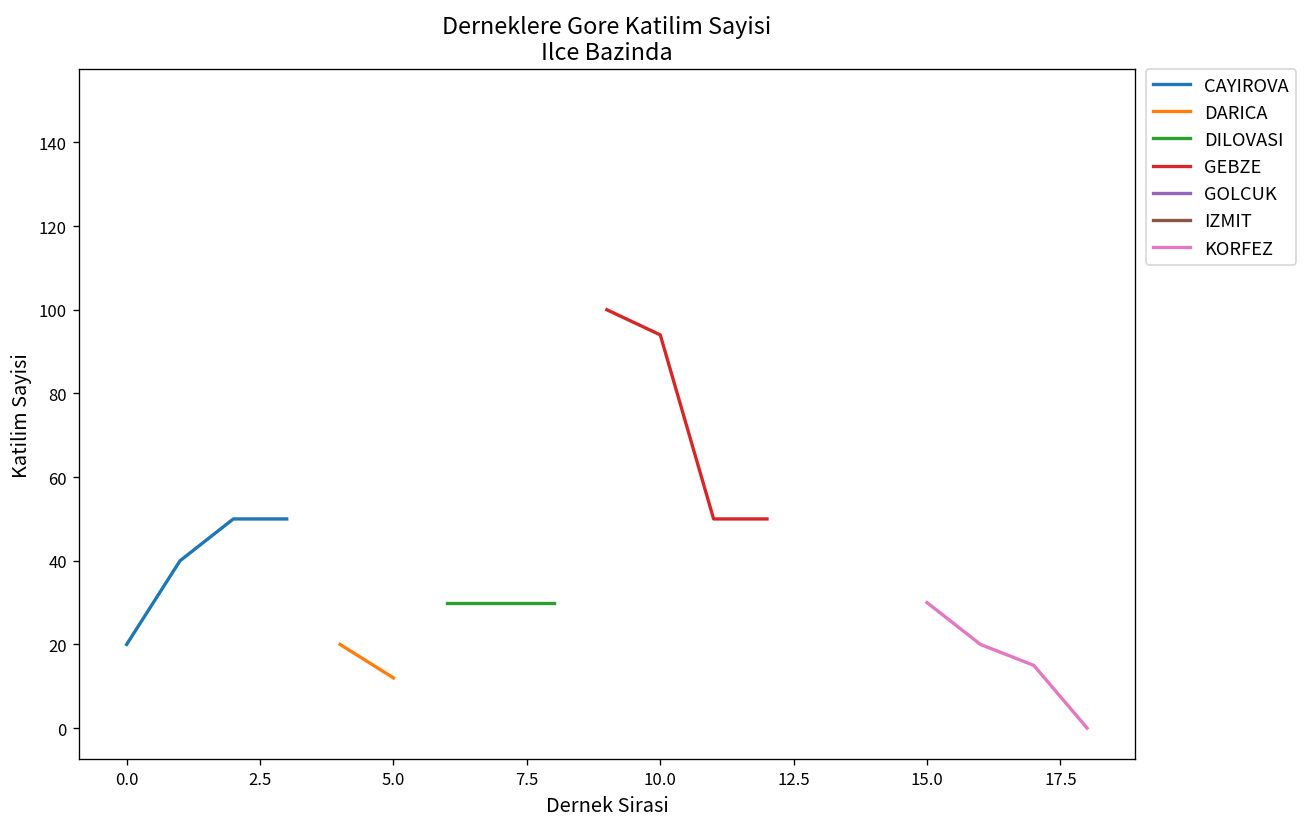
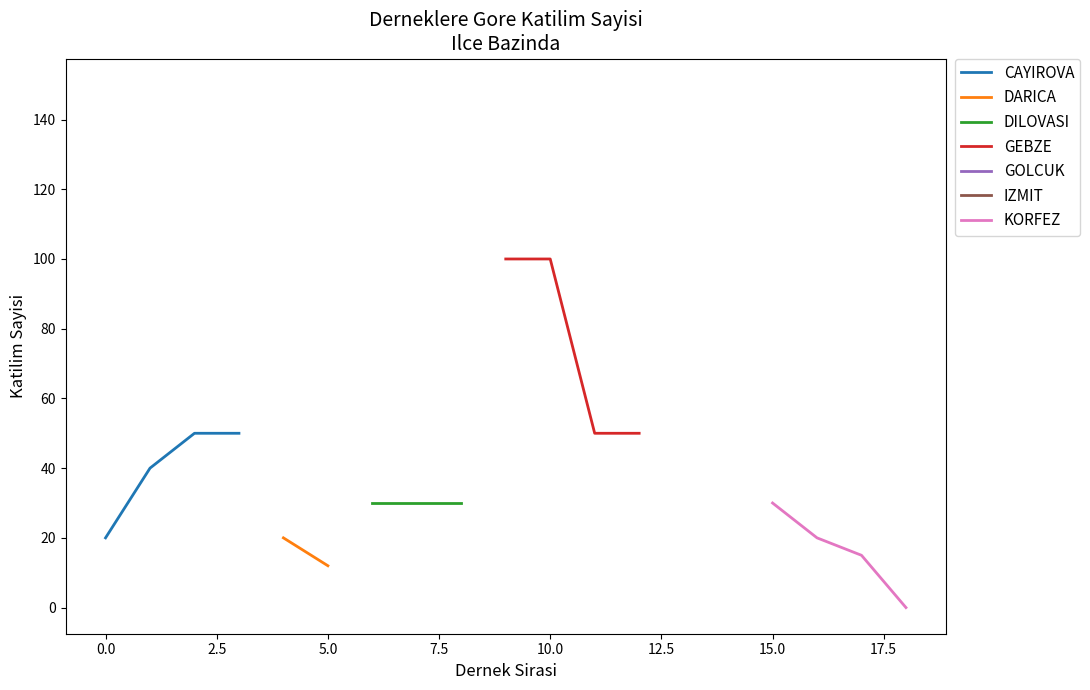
  {
    "CAYIROVA": {
      "0.0": 20
    },
    "DARICA": {
      "5.0": 12
    },
    "GEBZE": {
-     "10.0": 94
+     "10.0": 100
    },
    "KORFEZ": {
      "15.0": 30
    }
  }
